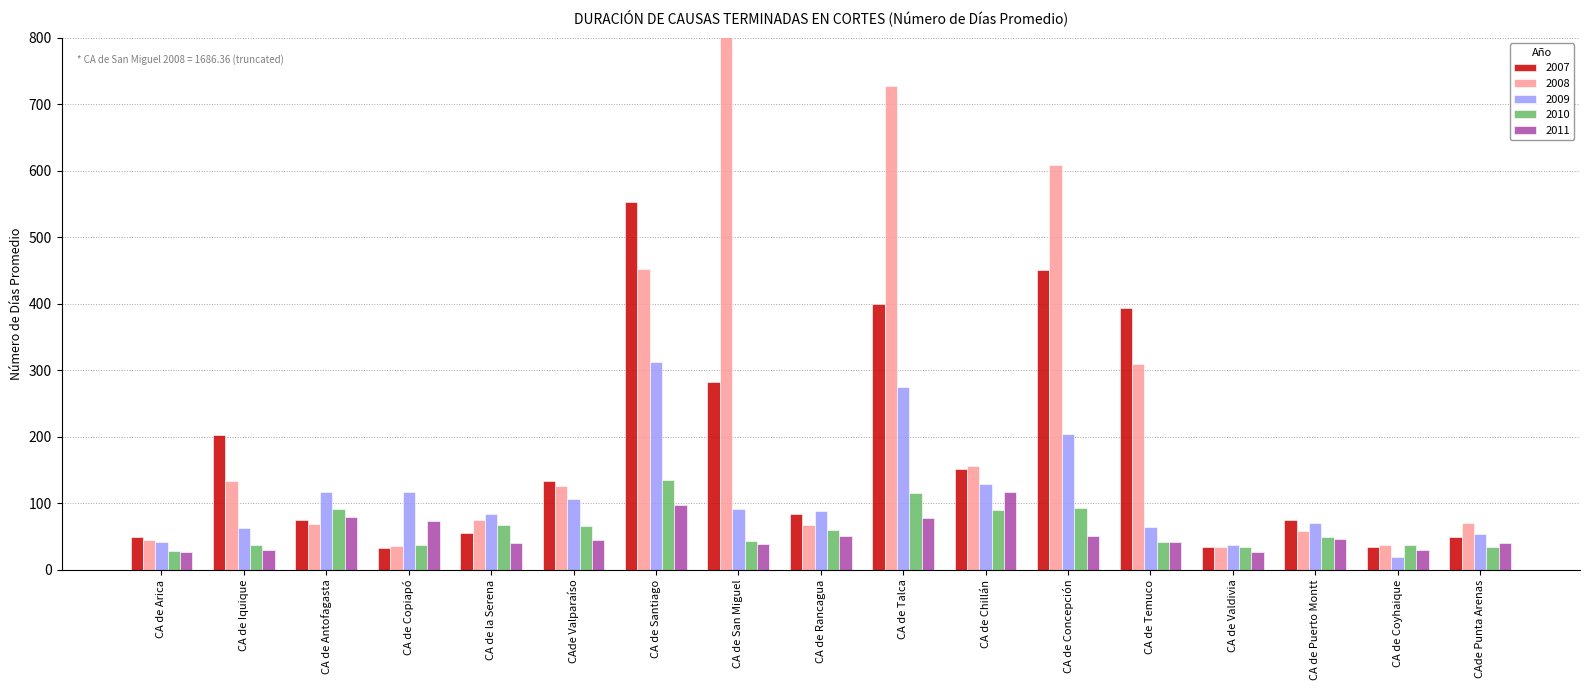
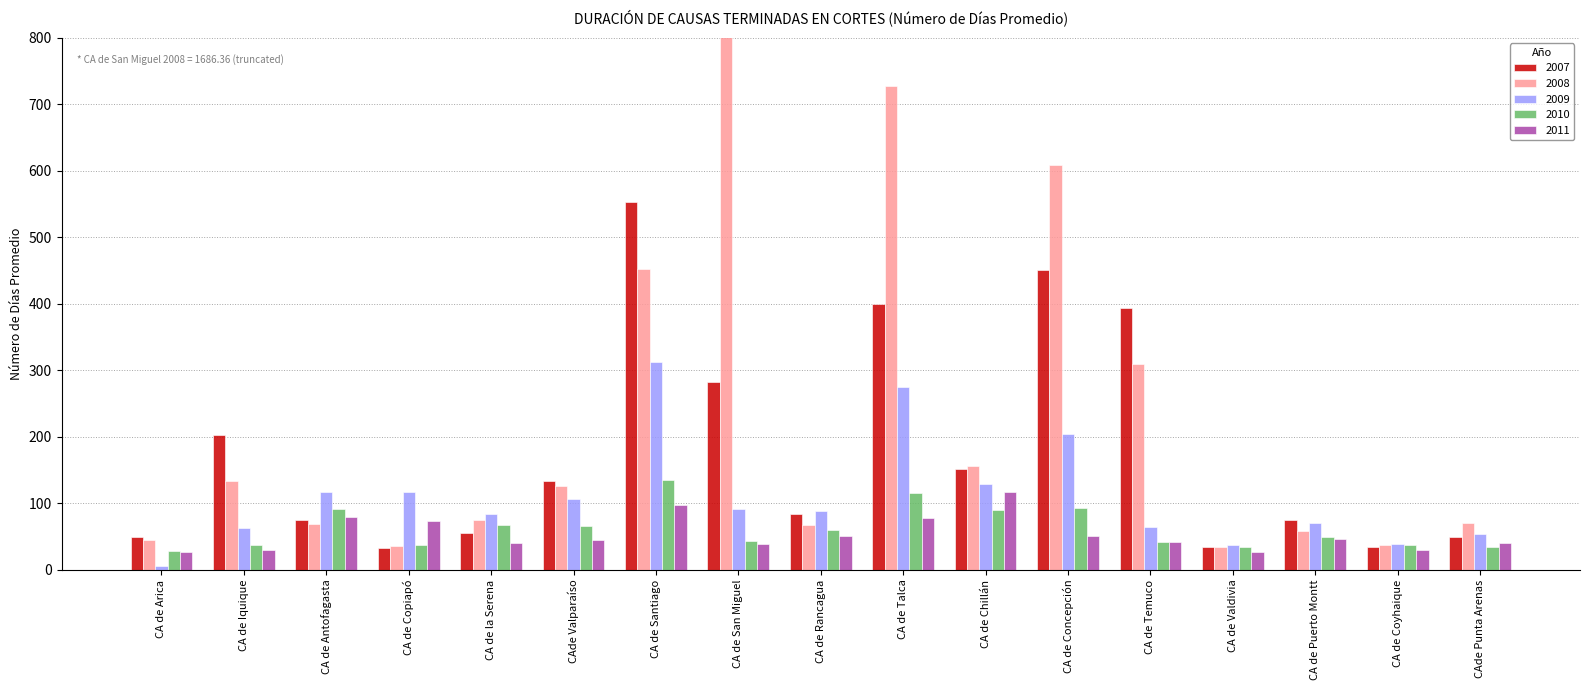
  {
    "2007": {
      "CA de Arica": 50,
      "CA de Iquique": 200,
      "CA de Antofagasta": 70,
      "CA de Copiapó": 30,
      "CA de la Serena": 60,
      "CAde Valparaíso": 130,
      "CA de Santiago": 550,
      "CA de San Miguel": 280,
      "CA de Rancagua": 80,
      "CA de Talca": 400,
      "CA de Chillán": 150,
      "CA de Concepción": 450,
      "CA de Temuco": 390,
      "CA de Valdivia": 30,
      "CA de Puerto Montt": 80,
      "CA de Coyhaique": 30,
      "CAde Punta Arenas": 50
    },
    "2008": {
      "CA de Arica": 50,
      "CA de Iquique": 130,
      "CA de Antofagasta": 70,
      "CA de Copiapó": 40,
      "CA de la Serena": 70,
      "CAde Valparaíso": 130,
      "CA de Santiago": 450,
      "CA de Rancagua": 70,
      "CA de Talca": 730,
      "CA de Chillán": 160,
      "CA de Concepción": 610,
      "CA de Temuco": 310,
      "CA de Valdivia": 30,
      "CA de Puerto Montt": 60,
      "CA de Coyhaique": 40,
      "CAde Punta Arenas": 70
    },
    "2009": {
-     "CA de Arica": 40,
+     "CA de Arica": 10,
      "CA de Iquique": 60,
      "CA de Antofagasta": 120,
      "CA de Copiapó": 120,
      "CA de la Serena": 80,
      "CAde Valparaíso": 110,
      "CA de Santiago": 310,
      "CA de San Miguel": 90,
      "CA de Rancagua": 90,
      "CA de Talca": 270,
      "CA de Chillán": 130,
      "CA de Concepción": 200,
      "CA de Temuco": 60,
      "CA de Valdivia": 40,
      "CA de Puerto Montt": 70,
-     "CA de Coyhaique": 20,
+     "CA de Coyhaique": 40,
      "CAde Punta Arenas": 50
    },
    "2010": {
      "CA de Arica": 30,
      "CA de Iquique": 40,
      "CA de Antofagasta": 90,
      "CA de Copiapó": 40,
      "CA de la Serena": 70,
      "CAde Valparaíso": 70,
      "CA de Santiago": 140,
      "CA de San Miguel": 40,
      "CA de Rancagua": 60,
      "CA de Talca": 120,
      "CA de Chillán": 90,
      "CA de Concepción": 90,
      "CA de Temuco": 40,
      "CA de Valdivia": 30,
      "CA de Puerto Montt": 50,
      "CA de Coyhaique": 40,
      "CAde Punta Arenas": 30
    },
    "2011": {
      "CA de Arica": 30,
      "CA de Iquique": 30,
      "CA de Antofagasta": 80,
      "CA de Copiapó": 70,
      "CA de la Serena": 40,
      "CAde Valparaíso": 50,
      "CA de Santiago": 100,
      "CA de San Miguel": 40,
      "CA de Rancagua": 50,
      "CA de Talca": 80,
      "CA de Chillán": 120,
      "CA de Concepción": 50,
      "CA de Temuco": 40,
      "CA de Valdivia": 30,
      "CA de Puerto Montt": 50,
      "CA de Coyhaique": 30,
      "CAde Punta Arenas": 40
    }
  }
